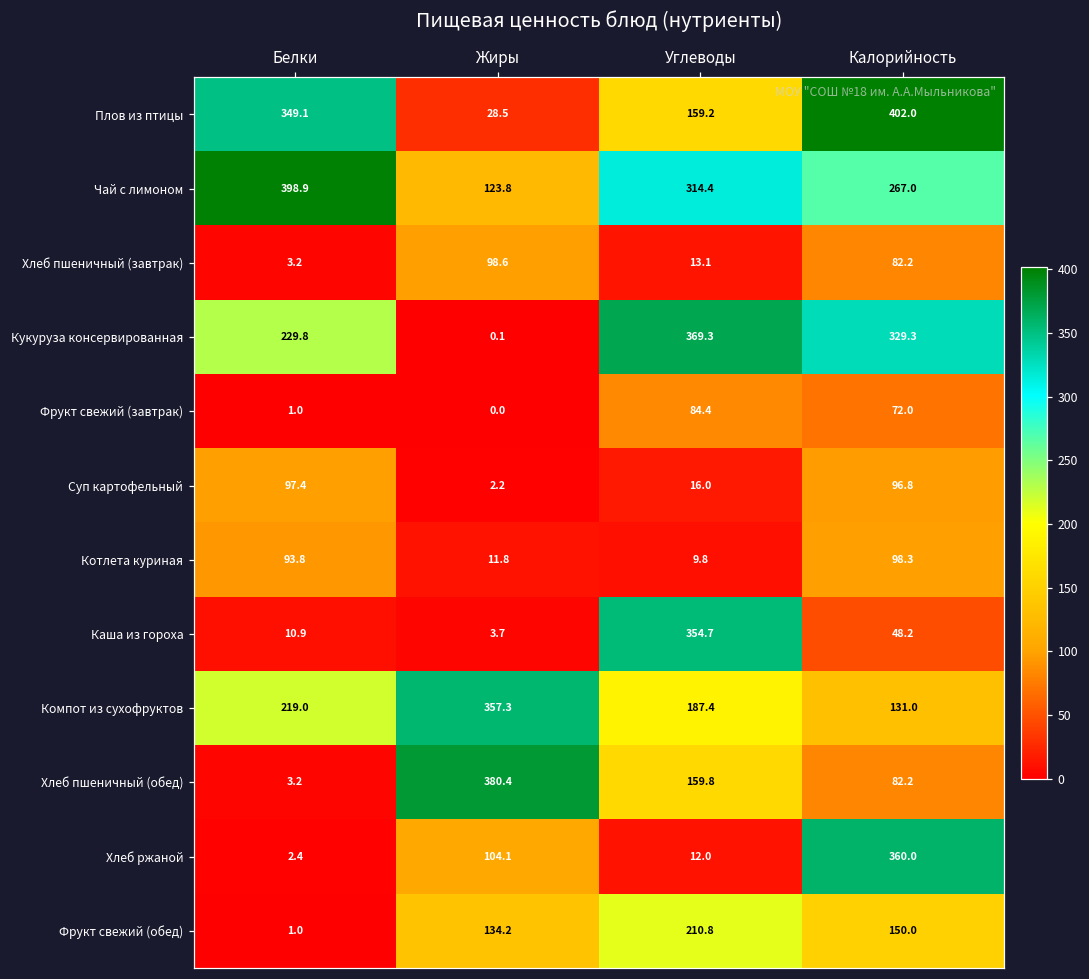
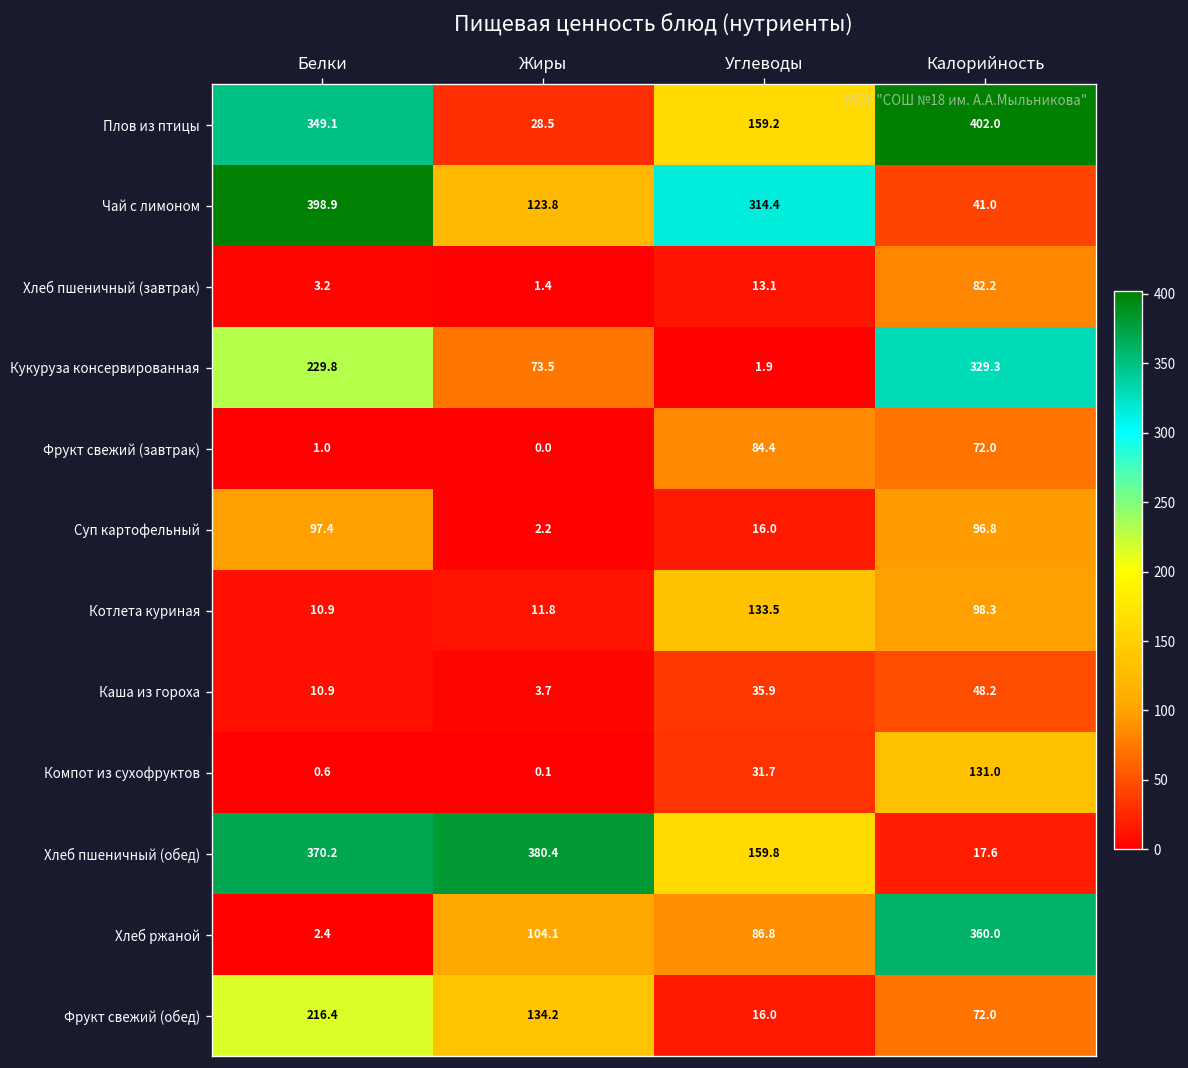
  {
    "Плов из птицы": {
      "Белки": 349.1,
      "Жиры": 28.5,
      "Углеводы": 159.2
    },
    "Чай с лимоном": {
      "Белки": 398.9,
      "Жиры": 123.8,
      "Углеводы": 314.4,
-     "Калорийность": 267.0
+     "Калорийность": 41.0
    },
    "Хлеб пшеничный (завтрак)": {
      "Белки": 3.2,
-     "Жиры": 98.6,
+     "Жиры": 1.4,
      "Углеводы": 13.1,
      "Калорийность": 82.2
    },
    "Кукуруза консервированная": {
      "Белки": 229.8,
-     "Жиры": 0.1,
-     "Углеводы": 369.3,
+     "Жиры": 73.5,
+     "Углеводы": 1.9,
      "Калорийность": 329.3
    },
    "Фрукт свежий (завтрак)": {
      "Белки": 1.0,
      "Жиры": 0.0,
      "Углеводы": 84.4,
      "Калорийность": 72.0
    },
    "Суп картофельный": {
      "Белки": 97.4,
      "Жиры": 2.2,
      "Углеводы": 16.0,
      "Калорийность": 96.8
    },
    "Котлета куриная": {
-     "Белки": 93.8,
+     "Белки": 10.9,
      "Жиры": 11.8,
-     "Углеводы": 9.8,
+     "Углеводы": 133.5,
      "Калорийность": 98.3
    },
    "Каша из гороха": {
      "Белки": 10.9,
      "Жиры": 3.7,
-     "Углеводы": 354.7,
+     "Углеводы": 35.9,
      "Калорийность": 48.2
    },
    "Компот из сухофруктов": {
-     "Белки": 219.0,
-     "Жиры": 357.3,
-     "Углеводы": 187.4,
+     "Белки": 0.6,
+     "Жиры": 0.1,
+     "Углеводы": 31.7,
      "Калорийность": 131.0
    },
    "Хлеб пшеничный (обед)": {
-     "Белки": 3.2,
+     "Белки": 370.2,
      "Жиры": 380.4,
      "Углеводы": 159.8,
-     "Калорийность": 82.2
+     "Калорийность": 17.6
    },
    "Хлеб ржаной": {
      "Белки": 2.4,
      "Жиры": 104.1,
-     "Углеводы": 12.0,
+     "Углеводы": 86.8,
      "Калорийность": 360.0
    },
    "Фрукт свежий (обед)": {
-     "Белки": 1.0,
+     "Белки": 216.4,
      "Жиры": 134.2,
-     "Углеводы": 210.8,
-     "Калорийность": 150.0
+     "Углеводы": 16.0,
+     "Калорийность": 72.0
    }
  }
